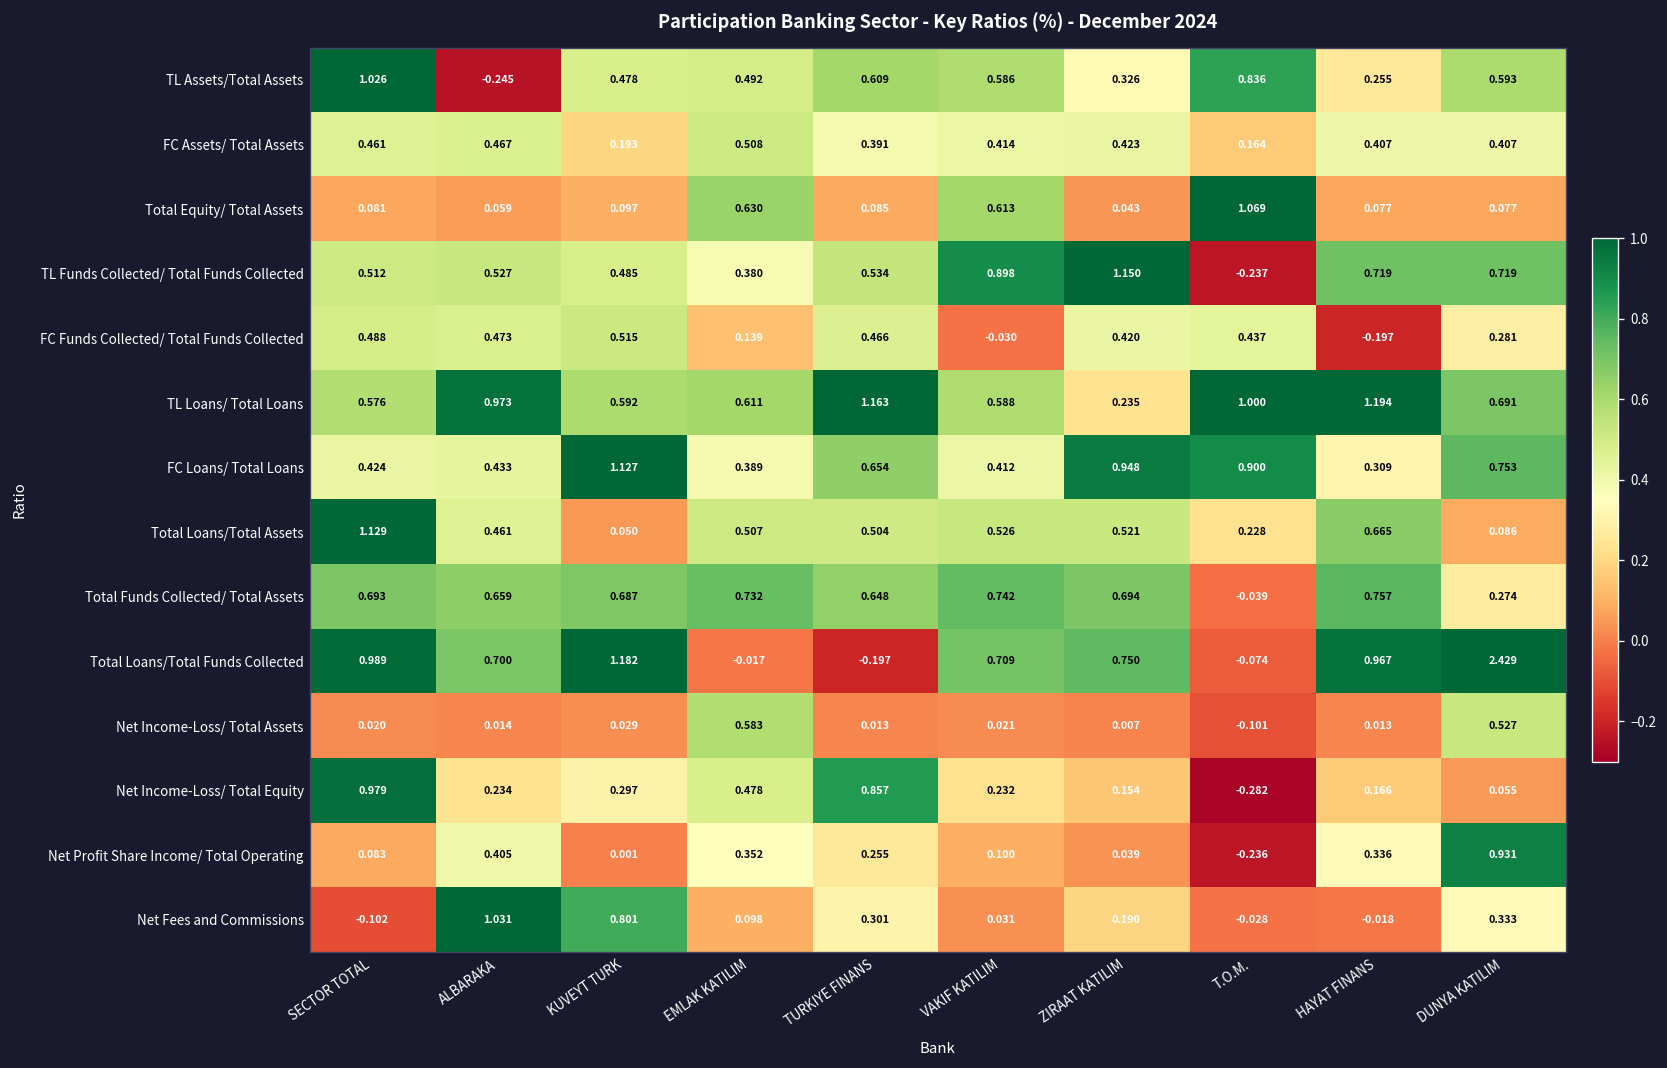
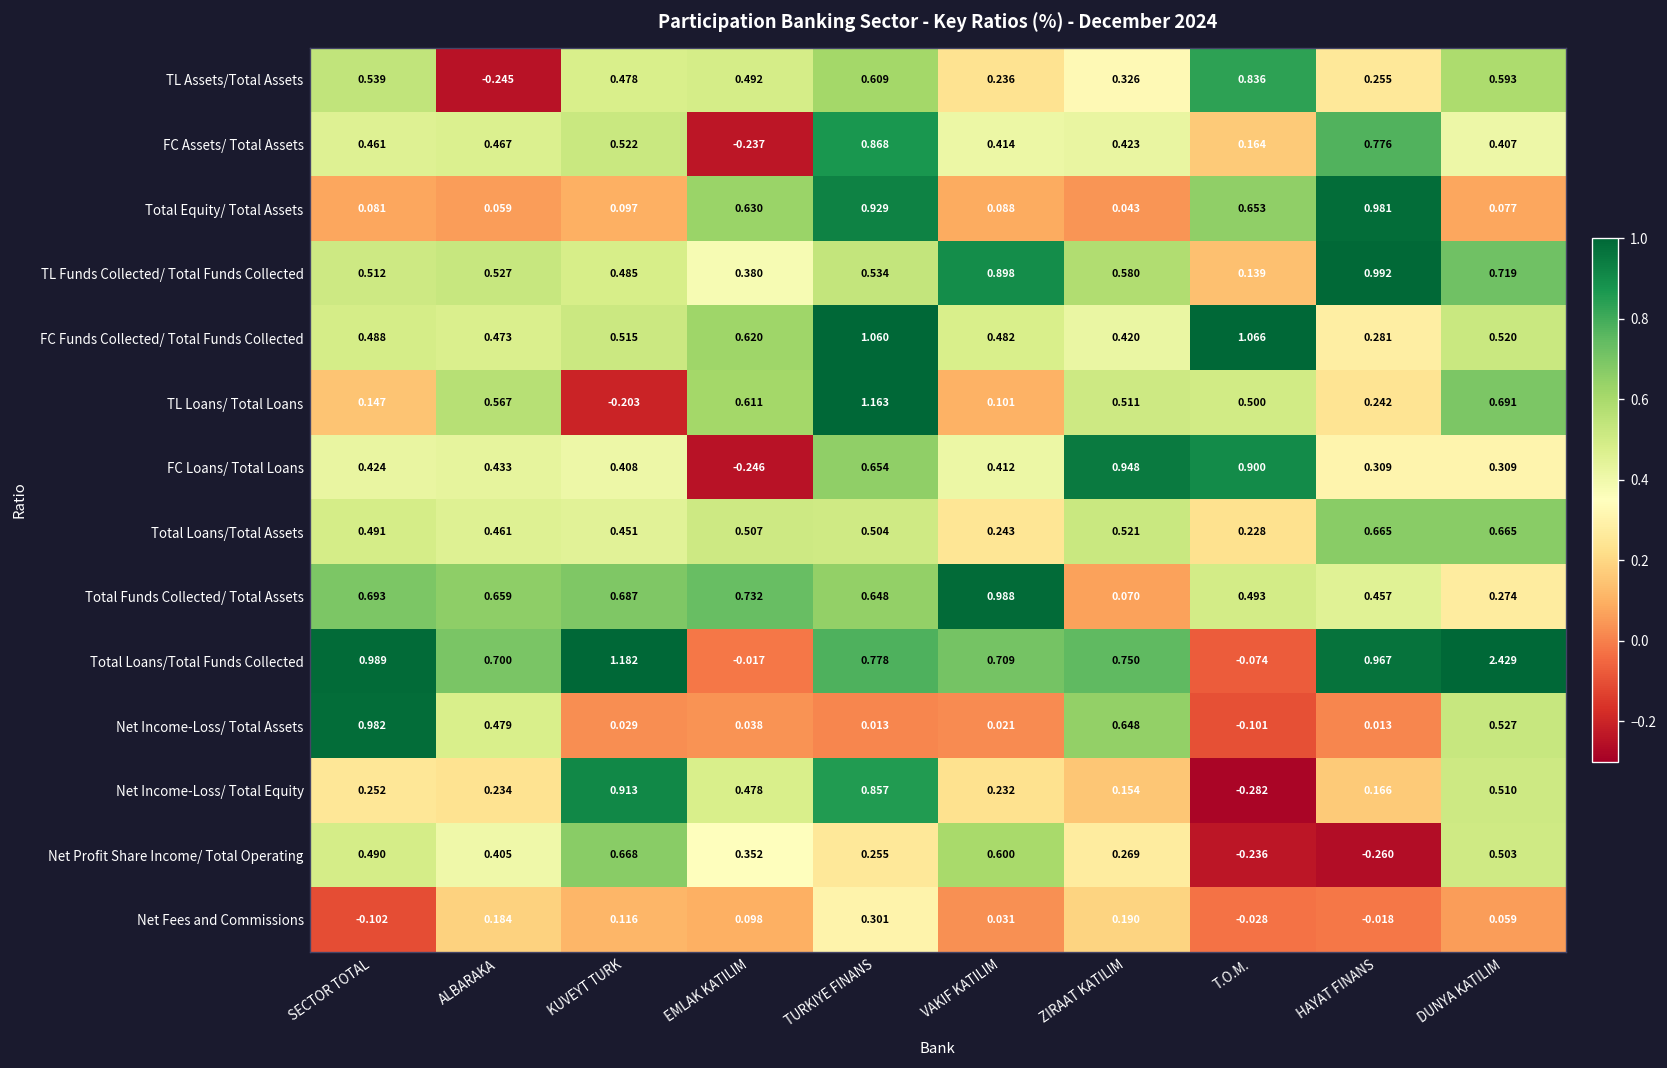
  {
    "TL Assets/Total Assets": {
-     "SECTOR TOTAL": 1.026,
+     "SECTOR TOTAL": 0.539,
      "ALBARAKA": -0.245,
      "KUVEYT TURK": 0.478,
      "EMLAK KATILIM": 0.492,
      "TURKIYE FINANS": 0.609,
-     "VAKIF KATILIM": 0.586,
+     "VAKIF KATILIM": 0.236,
      "ZIRAAT KATILIM": 0.326,
      "T.O.M.": 0.836,
      "HAYAT FINANS": 0.255,
      "DUNYA KATILIM": 0.593
    },
    "FC Assets/ Total Assets": {
      "SECTOR TOTAL": 0.461,
      "ALBARAKA": 0.467,
-     "KUVEYT TURK": 0.193,
-     "EMLAK KATILIM": 0.508,
-     "TURKIYE FINANS": 0.391,
+     "KUVEYT TURK": 0.522,
+     "EMLAK KATILIM": -0.237,
+     "TURKIYE FINANS": 0.868,
      "VAKIF KATILIM": 0.414,
      "ZIRAAT KATILIM": 0.423,
      "T.O.M.": 0.164,
-     "HAYAT FINANS": 0.407,
+     "HAYAT FINANS": 0.776,
      "DUNYA KATILIM": 0.407
    },
    "Total Equity/ Total Assets": {
      "SECTOR TOTAL": 0.081,
      "ALBARAKA": 0.059,
      "KUVEYT TURK": 0.097,
      "EMLAK KATILIM": 0.630,
-     "TURKIYE FINANS": 0.085,
-     "VAKIF KATILIM": 0.613,
+     "TURKIYE FINANS": 0.929,
+     "VAKIF KATILIM": 0.088,
      "ZIRAAT KATILIM": 0.043,
-     "T.O.M.": 1.069,
-     "HAYAT FINANS": 0.077,
+     "T.O.M.": 0.653,
+     "HAYAT FINANS": 0.981,
      "DUNYA KATILIM": 0.077
    },
    "TL Funds Collected/ Total Funds Collected": {
      "SECTOR TOTAL": 0.512,
      "ALBARAKA": 0.527,
      "KUVEYT TURK": 0.485,
      "EMLAK KATILIM": 0.380,
      "TURKIYE FINANS": 0.534,
      "VAKIF KATILIM": 0.898,
-     "ZIRAAT KATILIM": 1.150,
-     "T.O.M.": -0.237,
-     "HAYAT FINANS": 0.719,
+     "ZIRAAT KATILIM": 0.580,
+     "T.O.M.": 0.139,
+     "HAYAT FINANS": 0.992,
      "DUNYA KATILIM": 0.719
    },
    "FC Funds Collected/ Total Funds Collected": {
      "SECTOR TOTAL": 0.488,
      "ALBARAKA": 0.473,
      "KUVEYT TURK": 0.515,
-     "EMLAK KATILIM": 0.139,
-     "TURKIYE FINANS": 0.466,
-     "VAKIF KATILIM": -0.030,
+     "EMLAK KATILIM": 0.620,
+     "TURKIYE FINANS": 1.060,
+     "VAKIF KATILIM": 0.482,
      "ZIRAAT KATILIM": 0.420,
-     "T.O.M.": 0.437,
-     "HAYAT FINANS": -0.197,
-     "DUNYA KATILIM": 0.281
+     "T.O.M.": 1.066,
+     "HAYAT FINANS": 0.281,
+     "DUNYA KATILIM": 0.520
    },
    "TL Loans/ Total Loans": {
-     "SECTOR TOTAL": 0.576,
-     "ALBARAKA": 0.973,
-     "KUVEYT TURK": 0.592,
+     "SECTOR TOTAL": 0.147,
+     "ALBARAKA": 0.567,
+     "KUVEYT TURK": -0.203,
      "EMLAK KATILIM": 0.611,
      "TURKIYE FINANS": 1.163,
-     "VAKIF KATILIM": 0.588,
-     "ZIRAAT KATILIM": 0.235,
-     "T.O.M.": 1.000,
-     "HAYAT FINANS": 1.194,
+     "VAKIF KATILIM": 0.101,
+     "ZIRAAT KATILIM": 0.511,
+     "T.O.M.": 0.500,
+     "HAYAT FINANS": 0.242,
      "DUNYA KATILIM": 0.691
    },
    "FC Loans/ Total Loans": {
      "SECTOR TOTAL": 0.424,
      "ALBARAKA": 0.433,
-     "KUVEYT TURK": 1.127,
-     "EMLAK KATILIM": 0.389,
+     "KUVEYT TURK": 0.408,
+     "EMLAK KATILIM": -0.246,
      "TURKIYE FINANS": 0.654,
      "VAKIF KATILIM": 0.412,
      "ZIRAAT KATILIM": 0.948,
      "T.O.M.": 0.900,
      "HAYAT FINANS": 0.309,
-     "DUNYA KATILIM": 0.753
+     "DUNYA KATILIM": 0.309
    },
    "Total Loans/Total Assets": {
-     "SECTOR TOTAL": 1.129,
+     "SECTOR TOTAL": 0.491,
      "ALBARAKA": 0.461,
-     "KUVEYT TURK": 0.050,
+     "KUVEYT TURK": 0.451,
      "EMLAK KATILIM": 0.507,
      "TURKIYE FINANS": 0.504,
-     "VAKIF KATILIM": 0.526,
+     "VAKIF KATILIM": 0.243,
      "ZIRAAT KATILIM": 0.521,
      "T.O.M.": 0.228,
      "HAYAT FINANS": 0.665,
-     "DUNYA KATILIM": 0.086
+     "DUNYA KATILIM": 0.665
    },
    "Total Funds Collected/ Total Assets": {
      "SECTOR TOTAL": 0.693,
      "ALBARAKA": 0.659,
      "KUVEYT TURK": 0.687,
      "EMLAK KATILIM": 0.732,
      "TURKIYE FINANS": 0.648,
-     "VAKIF KATILIM": 0.742,
-     "ZIRAAT KATILIM": 0.694,
-     "T.O.M.": -0.039,
-     "HAYAT FINANS": 0.757,
+     "VAKIF KATILIM": 0.988,
+     "ZIRAAT KATILIM": 0.070,
+     "T.O.M.": 0.493,
+     "HAYAT FINANS": 0.457,
      "DUNYA KATILIM": 0.274
    },
    "Total Loans/Total Funds Collected": {
      "SECTOR TOTAL": 0.989,
      "ALBARAKA": 0.700,
      "KUVEYT TURK": 1.182,
      "EMLAK KATILIM": -0.017,
-     "TURKIYE FINANS": -0.197,
+     "TURKIYE FINANS": 0.778,
      "VAKIF KATILIM": 0.709,
      "ZIRAAT KATILIM": 0.750,
      "T.O.M.": -0.074,
      "HAYAT FINANS": 0.967,
      "DUNYA KATILIM": 2.429
    },
    "Net Income-Loss/ Total Assets": {
-     "SECTOR TOTAL": 0.020,
-     "ALBARAKA": 0.014,
+     "SECTOR TOTAL": 0.982,
+     "ALBARAKA": 0.479,
      "KUVEYT TURK": 0.029,
-     "EMLAK KATILIM": 0.583,
+     "EMLAK KATILIM": 0.038,
      "TURKIYE FINANS": 0.013,
      "VAKIF KATILIM": 0.021,
-     "ZIRAAT KATILIM": 0.007,
+     "ZIRAAT KATILIM": 0.648,
      "T.O.M.": -0.101,
      "HAYAT FINANS": 0.013,
      "DUNYA KATILIM": 0.527
    },
    "Net Income-Loss/ Total Equity": {
-     "SECTOR TOTAL": 0.979,
+     "SECTOR TOTAL": 0.252,
      "ALBARAKA": 0.234,
-     "KUVEYT TURK": 0.297,
+     "KUVEYT TURK": 0.913,
      "EMLAK KATILIM": 0.478,
      "TURKIYE FINANS": 0.857,
      "VAKIF KATILIM": 0.232,
      "ZIRAAT KATILIM": 0.154,
      "T.O.M.": -0.282,
      "HAYAT FINANS": 0.166,
-     "DUNYA KATILIM": 0.055
+     "DUNYA KATILIM": 0.510
    },
    "Net Profit Share Income/ Total Operating": {
-     "SECTOR TOTAL": 0.083,
+     "SECTOR TOTAL": 0.490,
      "ALBARAKA": 0.405,
-     "KUVEYT TURK": 0.001,
+     "KUVEYT TURK": 0.668,
      "EMLAK KATILIM": 0.352,
      "TURKIYE FINANS": 0.255,
-     "VAKIF KATILIM": 0.100,
-     "ZIRAAT KATILIM": 0.039,
+     "VAKIF KATILIM": 0.600,
+     "ZIRAAT KATILIM": 0.269,
      "T.O.M.": -0.236,
-     "HAYAT FINANS": 0.336,
-     "DUNYA KATILIM": 0.931
+     "HAYAT FINANS": -0.260,
+     "DUNYA KATILIM": 0.503
    },
    "Net Fees and Commissions": {
      "SECTOR TOTAL": -0.102,
-     "ALBARAKA": 1.031,
-     "KUVEYT TURK": 0.801,
+     "ALBARAKA": 0.184,
+     "KUVEYT TURK": 0.116,
      "EMLAK KATILIM": 0.098,
      "TURKIYE FINANS": 0.301,
      "VAKIF KATILIM": 0.031,
      "ZIRAAT KATILIM": 0.190,
      "T.O.M.": -0.028,
      "HAYAT FINANS": -0.018,
-     "DUNYA KATILIM": 0.333
+     "DUNYA KATILIM": 0.059
    }
  }
